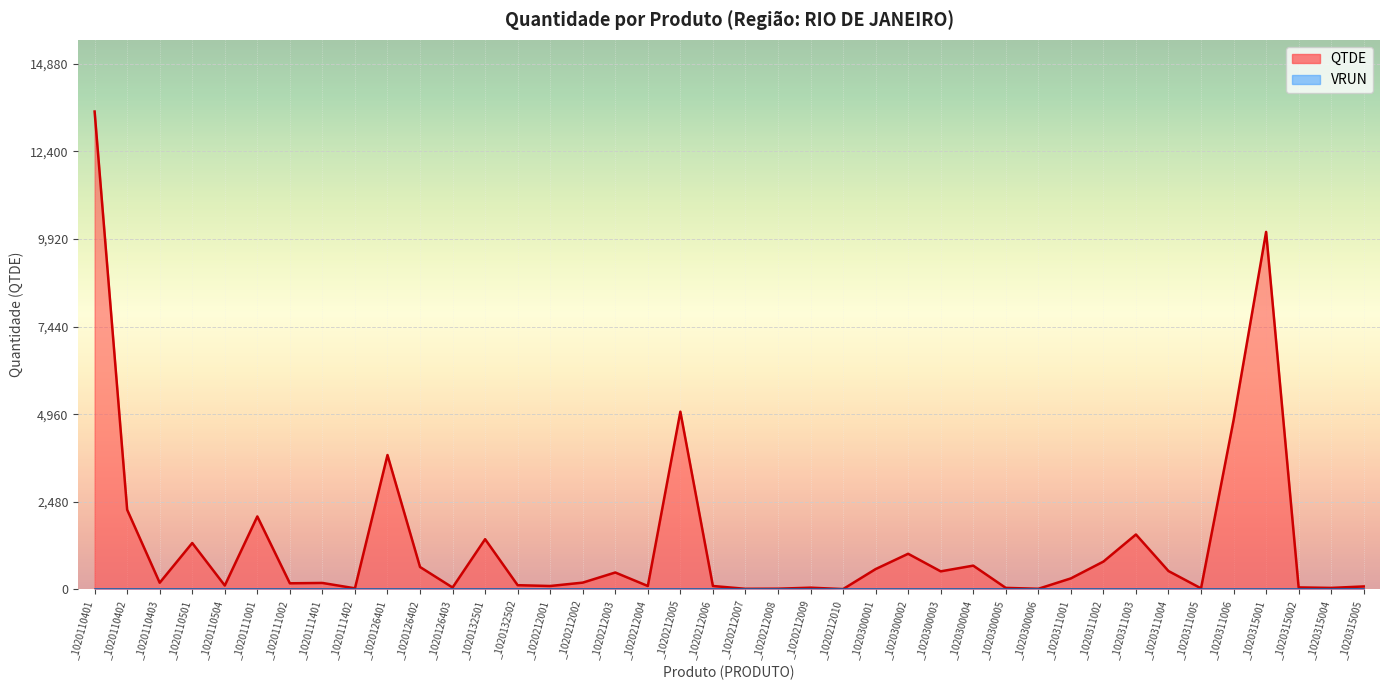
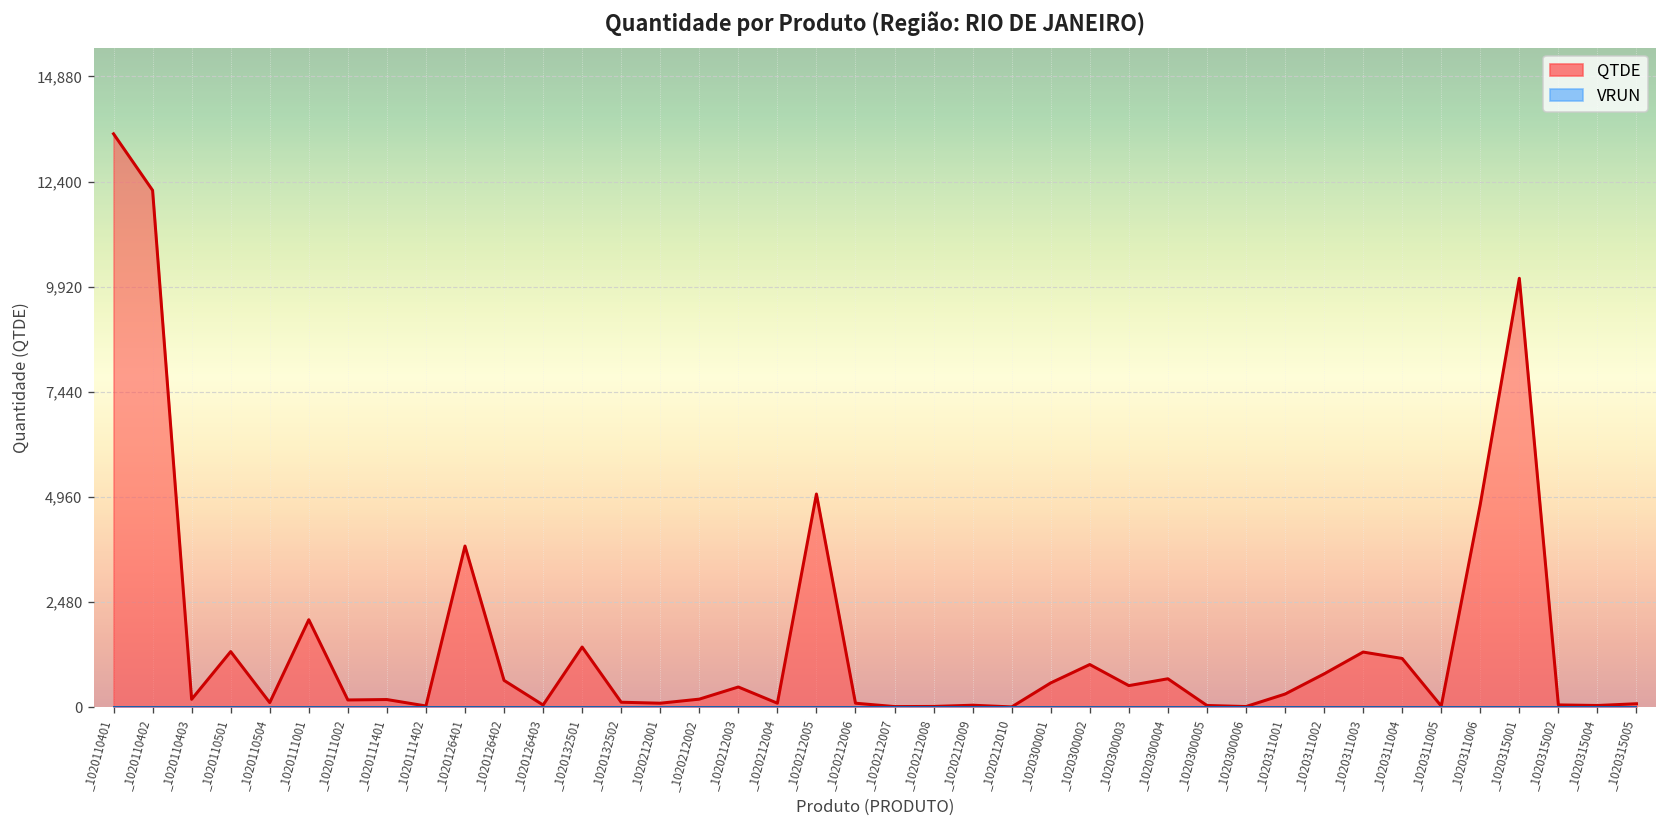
  {
    "QTDE": {
      "_1020110401": "13,500",
-     "_1020110402": "2,300",
+     "_1020110402": "12,200",
      "_1020110403": "200",
      "_1020110501": "1,300",
      "_1020110504": "100",
      "_1020111001": "2,100",
      "_1020111002": "200",
      "_1020111401": "200",
      "_1020126401": "3,800",
      "_1020126402": "600",
      "_1020132501": "1,400",
      "_1020132502": "100",
      "_1020212001": "100",
      "_1020212002": "200",
      "_1020212003": "500",
      "_1020212004": "100",
      "_1020212005": "5,000",
      "_1020212006": "100",
      "_1020300001": "600",
      "_1020300002": "1,000",
      "_1020300003": "500",
      "_1020300004": "700",
      "_1020311001": "300",
      "_1020311002": "800",
-     "_1020311003": "1,600",
-     "_1020311004": "500",
+     "_1020311003": "1,300",
+     "_1020311004": "1,200",
      "_1020311006": "4,800",
      "_1020315001": "10,100",
      "_1020315005": "100"
    },
    "VRUN": {
      "_1020110401": "0",
      "_1020110402": "0",
      "_1020110403": "0",
      "_1020110501": "0",
      "_1020110504": "0",
      "_1020111001": "0",
      "_1020111002": "0",
      "_1020111401": "0",
      "_1020126401": "0",
      "_1020126402": "0",
      "_1020132501": "0",
      "_1020132502": "0",
      "_1020212001": "0",
      "_1020212002": "0",
      "_1020212003": "0",
      "_1020212004": "0",
      "_1020212005": "0",
      "_1020212006": "0",
      "_1020300001": "0",
      "_1020300002": "0",
      "_1020300003": "0",
      "_1020300004": "0",
      "_1020311001": "0",
      "_1020311002": "0",
      "_1020311003": "0",
      "_1020311004": "0",
      "_1020311006": "0",
      "_1020315001": "0",
      "_1020315005": "0"
    }
  }
